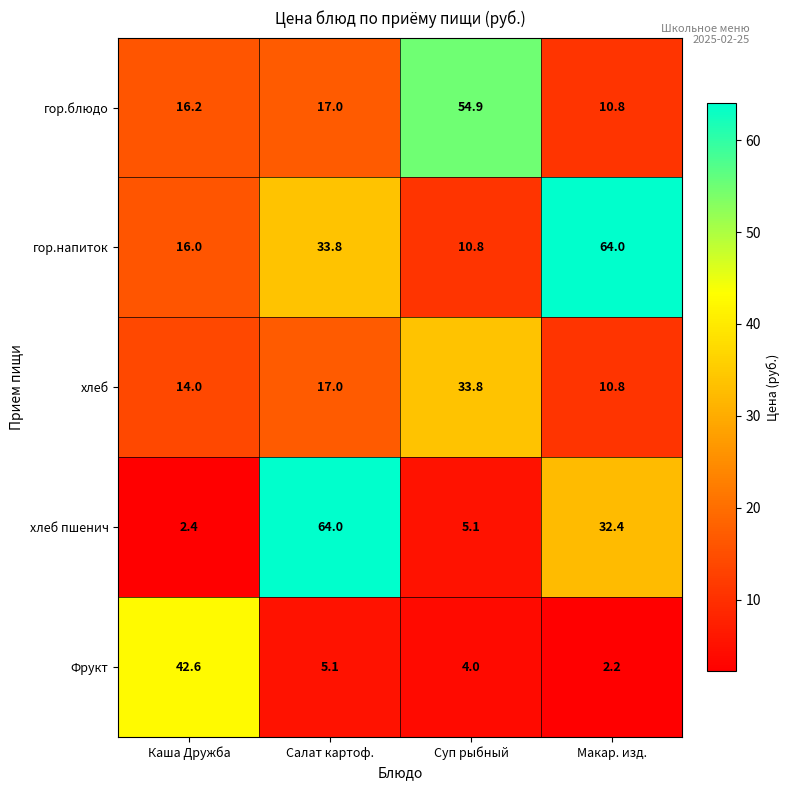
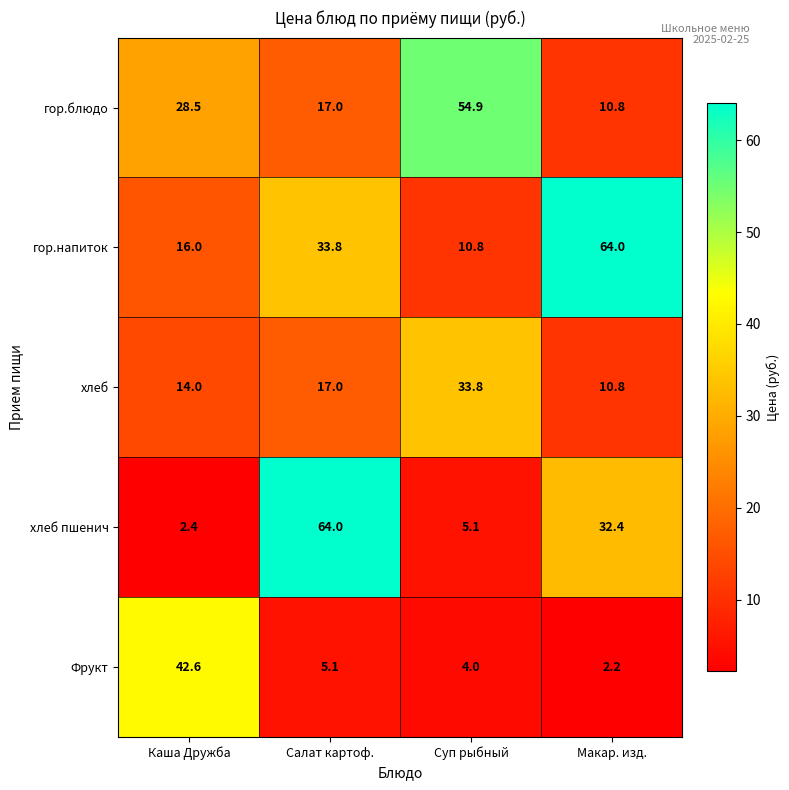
  {
    "гор.блюдо": {
-     "Каша Дружба": 16.2,
+     "Каша Дружба": 28.5,
      "Салат картоф.": 17.0,
      "Суп рыбный": 54.9,
      "Макар. изд.": 10.8
    },
    "гор.напиток": {
      "Каша Дружба": 16.0,
      "Салат картоф.": 33.8,
      "Суп рыбный": 10.8,
      "Макар. изд.": 64.0
    },
    "хлеб": {
      "Каша Дружба": 14.0,
      "Салат картоф.": 17.0,
      "Суп рыбный": 33.8,
      "Макар. изд.": 10.8
    },
    "хлеб пшенич": {
      "Каша Дружба": 2.4,
      "Салат картоф.": 64.0,
      "Суп рыбный": 5.1,
      "Макар. изд.": 32.4
    },
    "Фрукт": {
      "Каша Дружба": 42.6,
      "Салат картоф.": 5.1,
      "Суп рыбный": 4.0,
      "Макар. изд.": 2.2
    }
  }
